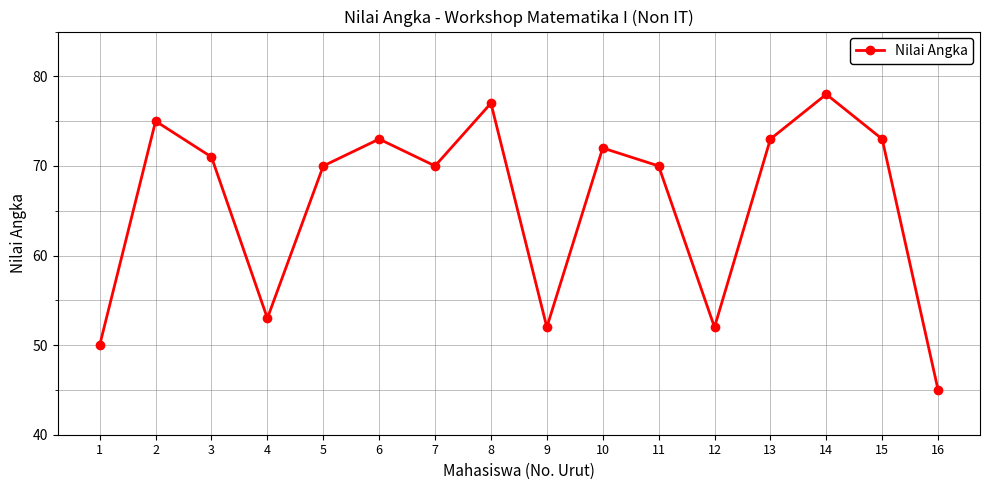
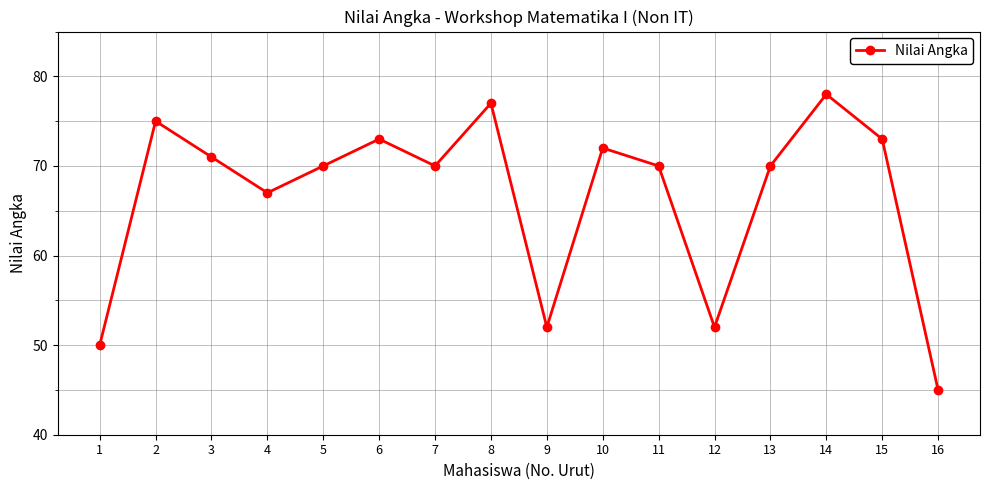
  {
    "1": 50,
    "2": 75,
    "3": 71,
-   "4": 53,
+   "4": 67,
    "5": 70,
    "6": 73,
    "7": 70,
    "8": 77,
    "9": 52,
    "10": 72,
    "11": 70,
    "12": 52,
-   "13": 73,
+   "13": 70,
    "14": 78,
    "15": 73,
    "16": 45
  }
